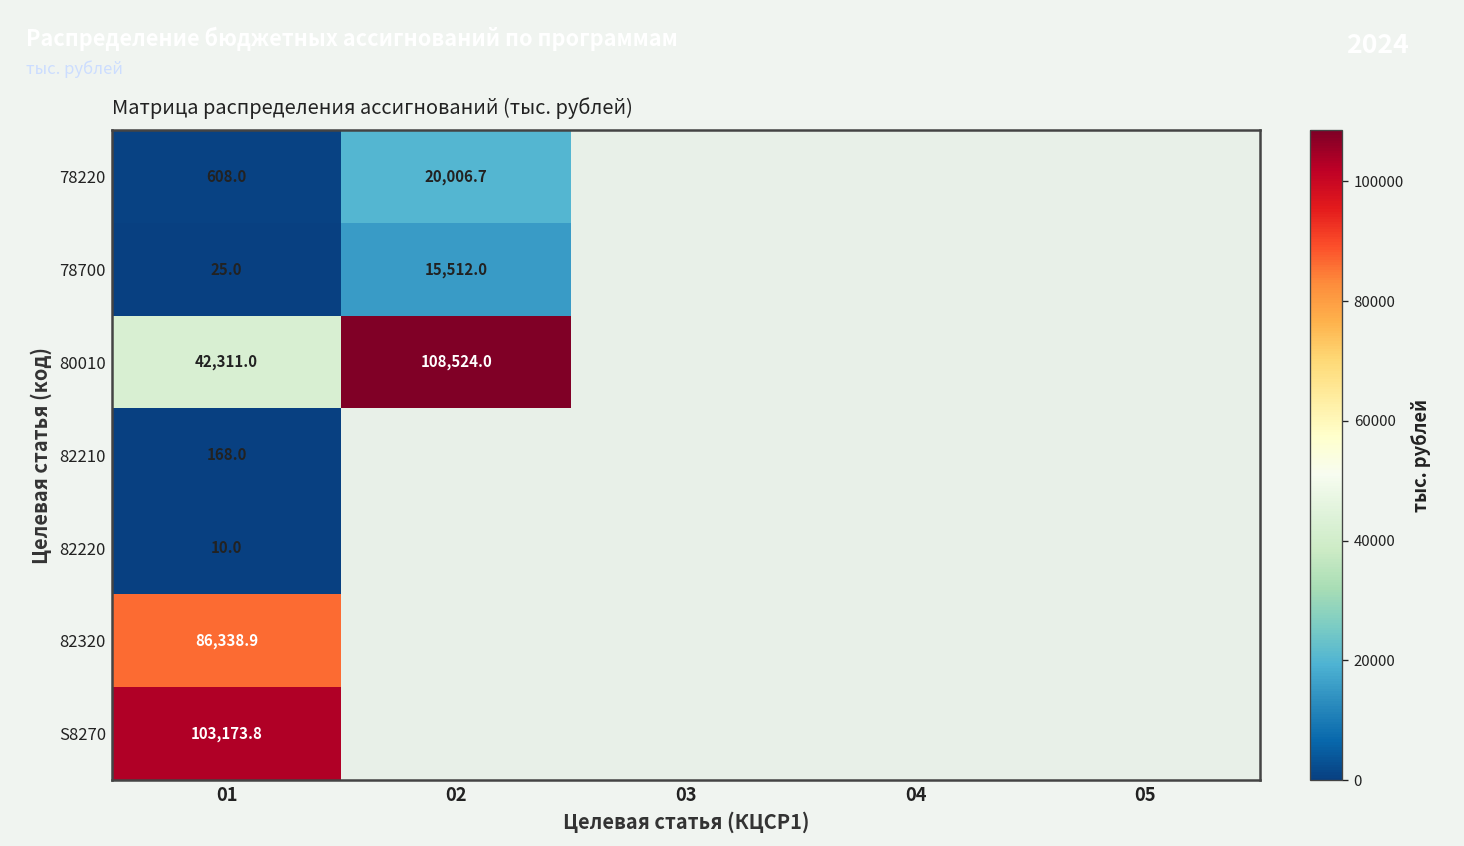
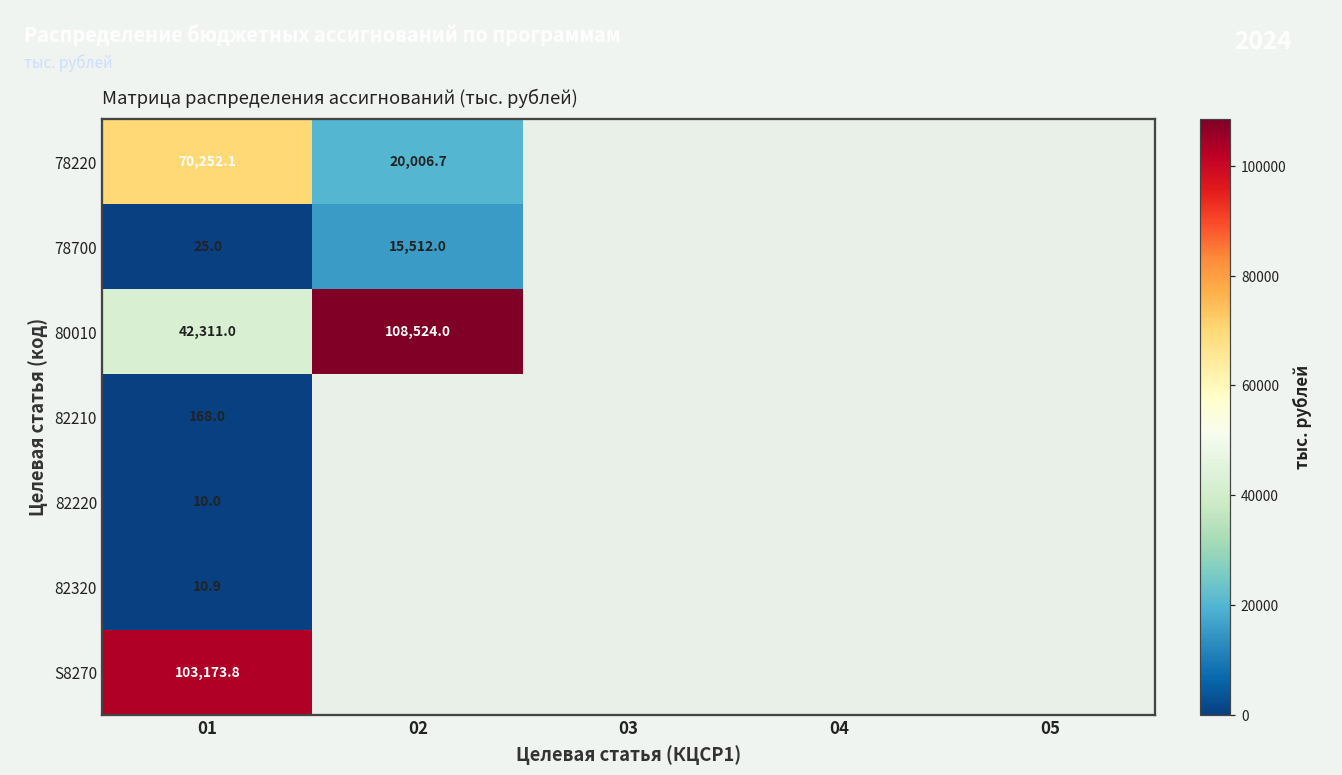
  {
    "78220": {
-     "01": "608.0",
+     "01": "70,252.1",
      "02": "20,006.7"
    },
    "78700": {
      "01": "25.0",
      "02": "15,512.0"
    },
    "80010": {
      "01": "42,311.0",
      "02": "108,524.0"
    },
    "82210": {
      "01": "168.0"
    },
    "82220": {
      "01": "10.0"
    },
    "82320": {
-     "01": "86,338.9"
+     "01": "10.9"
    },
    "S8270": {
      "01": "103,173.8"
    }
  }
